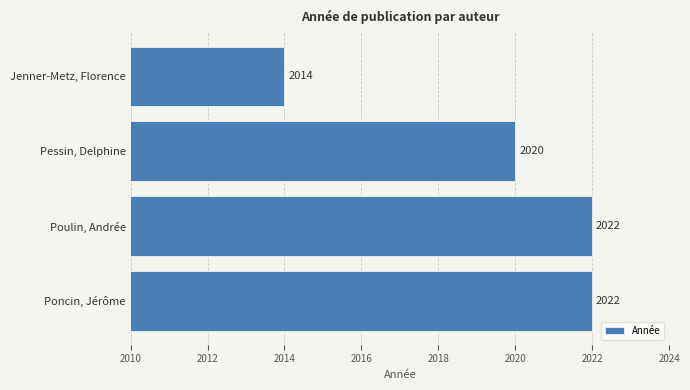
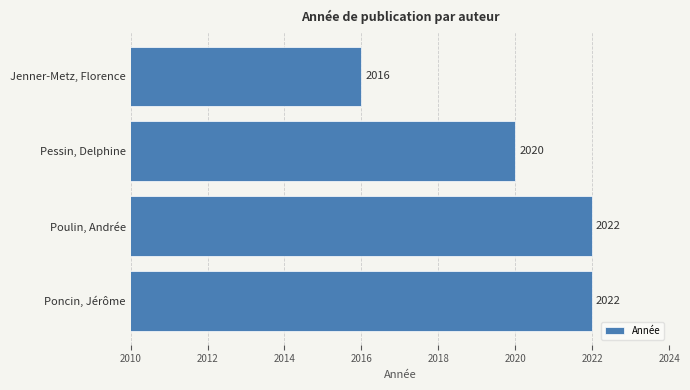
  {
-   "Jenner-Metz, Florence": 2014,
+   "Jenner-Metz, Florence": 2016,
    "Pessin, Delphine": 2020,
    "Poulin, Andrée": 2022,
    "Poncin, Jérôme": 2022
  }
